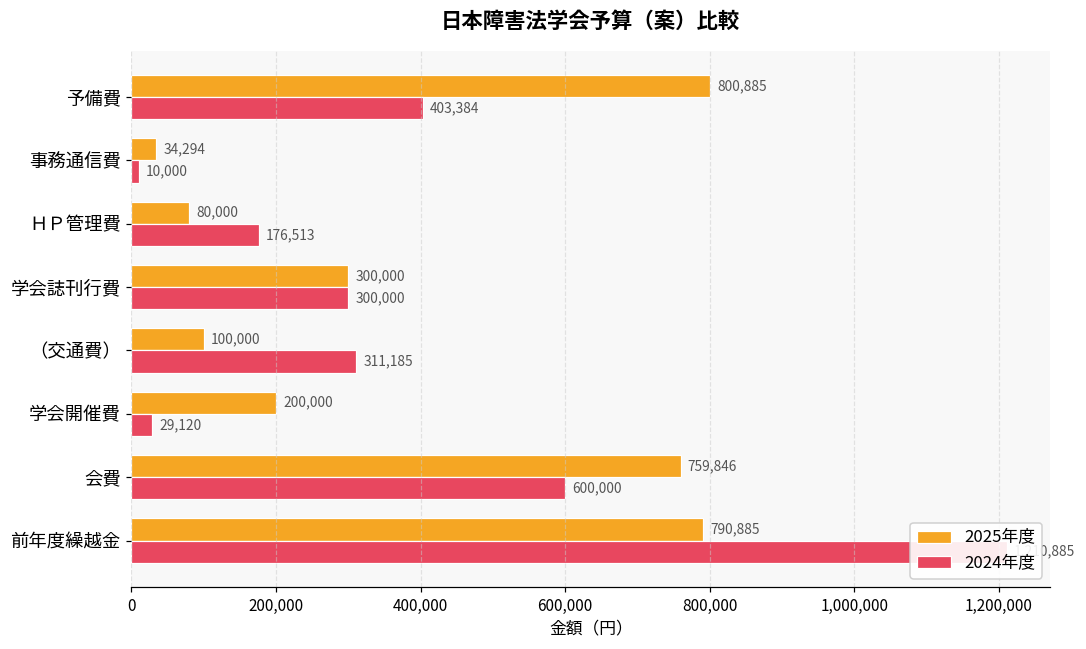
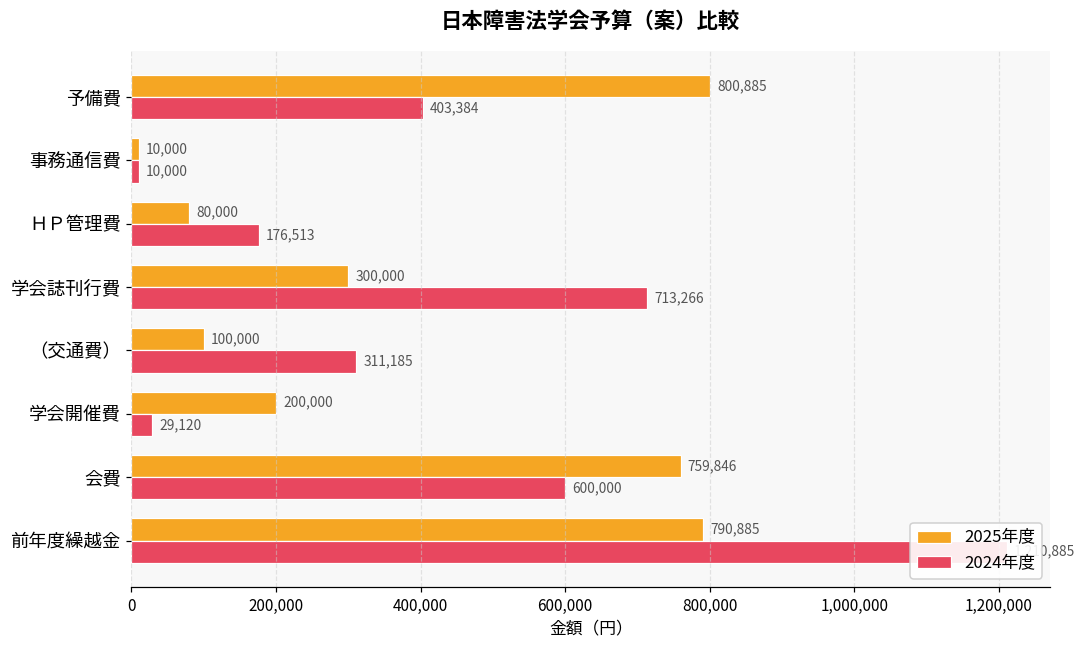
  {
    "2025年度": {
      "予備費": "800,885",
-     "事務通信費": "34,294",
+     "事務通信費": "10,000",
      "ＨＰ管理費": "80,000",
      "学会誌刊行費": "300,000",
      "（交通費）": "100,000",
      "学会開催費": "200,000",
      "会費": "759,846",
      "前年度繰越金": "790,885"
    },
    "2024年度": {
      "予備費": "403,384",
      "事務通信費": "10,000",
      "ＨＰ管理費": "176,513",
-     "学会誌刊行費": "300,000",
+     "学会誌刊行費": "713,266",
      "（交通費）": "311,185",
      "学会開催費": "29,120",
      "会費": "600,000"
    }
  }
